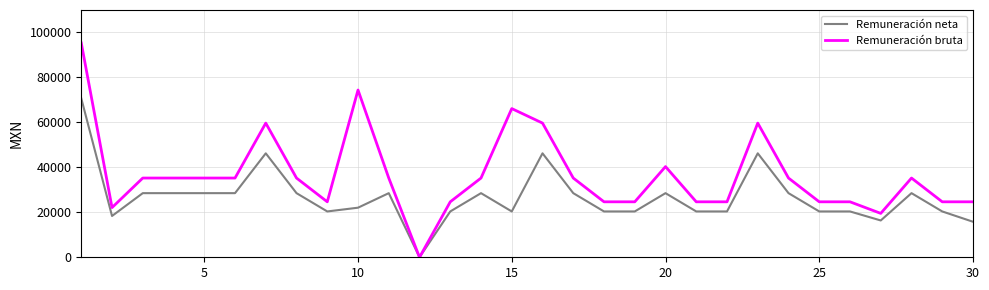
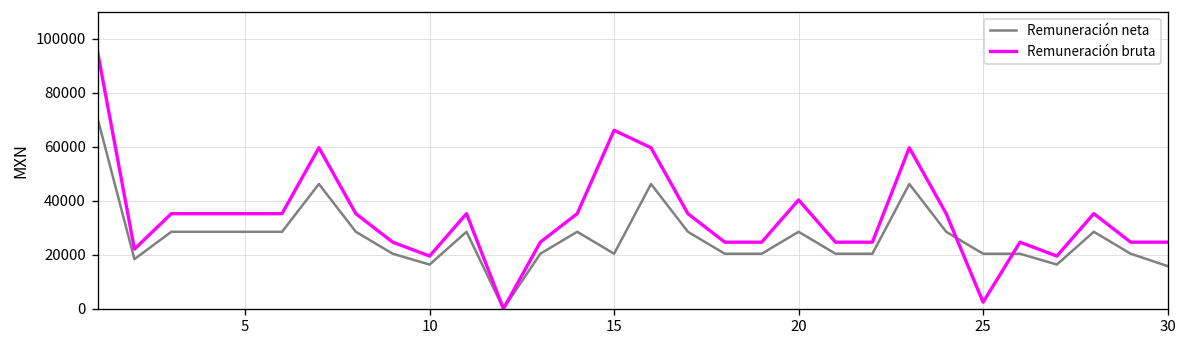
  {
    "Remuneración neta": {
      "5": 29000,
-     "10": 22000,
+     "10": 16000,
      "15": 20000,
      "20": 29000,
      "25": 20000,
      "30": 16000
    },
    "Remuneración bruta": {
      "5": 35000,
-     "10": 74000,
+     "10": 20000,
      "15": 66000,
      "20": 40000,
-     "25": 25000,
+     "25": 2000,
      "30": 25000
    }
  }
